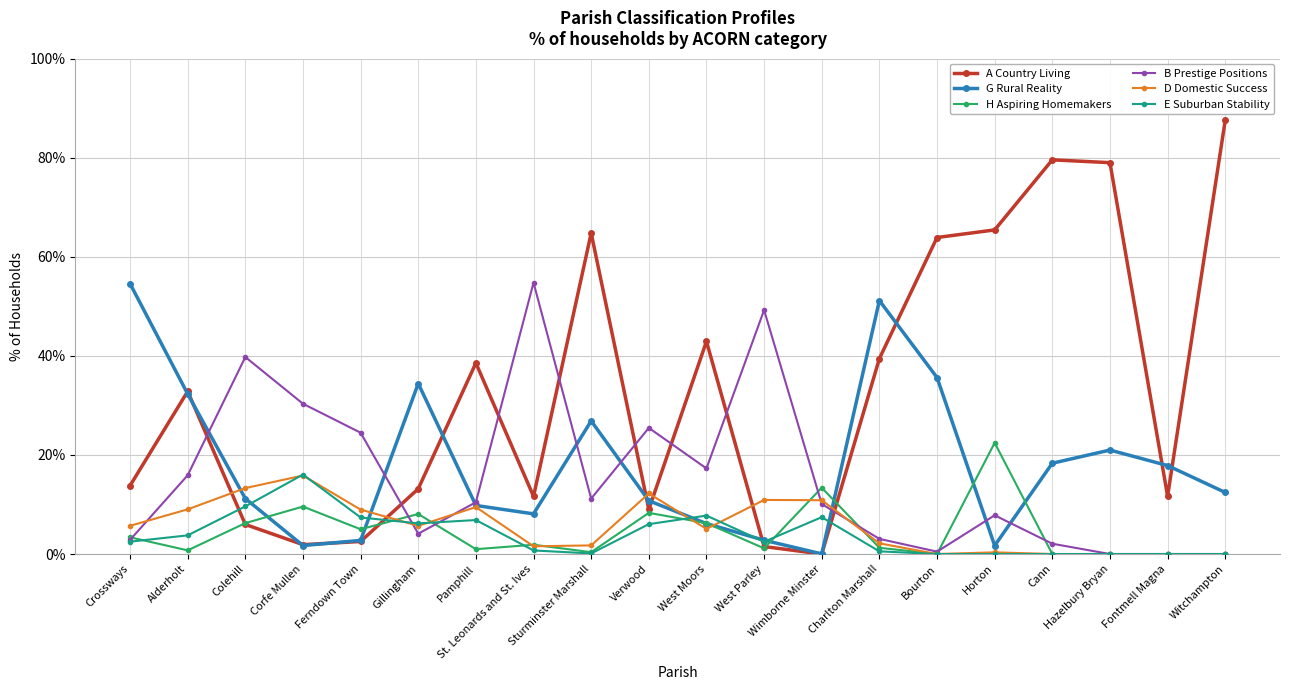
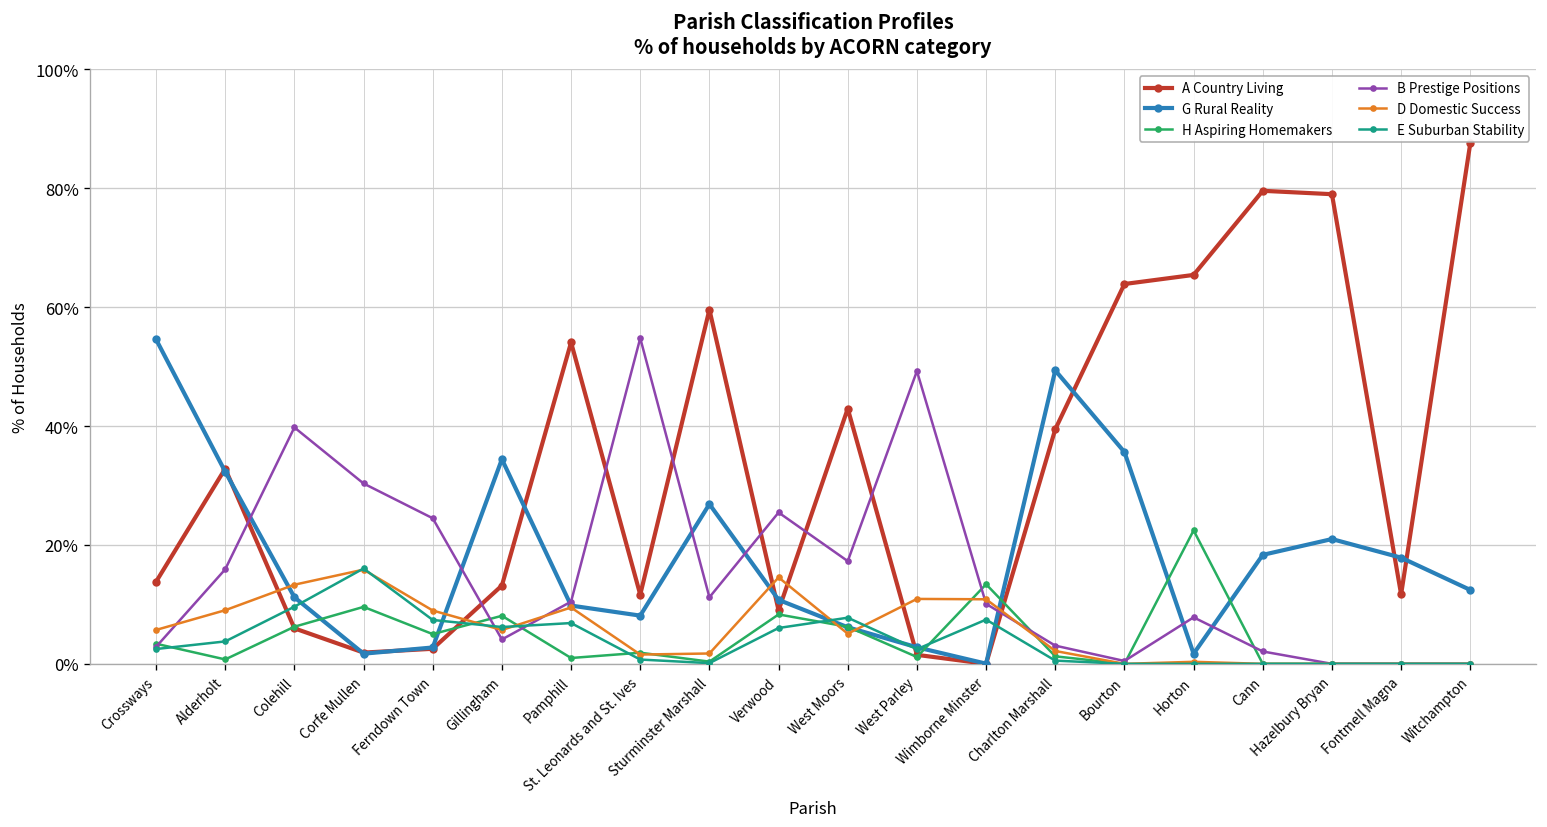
  {
    "A Country Living": {
      "Crossways": "14%",
      "Gillingham": "13%",
-     "Pamphill": "39%",
+     "Pamphill": "54%",
      "St. Leonards and St. Ives": "12%",
-     "Sturminster Marshall": "65%",
+     "Sturminster Marshall": "60%",
      "Verwood": "9%",
      "West Moors": "43%",
      "Charlton Marshall": "39%",
      "Bourton": "64%",
      "Horton": "65%",
      "Cann": "80%",
      "Hazelbury Bryan": "79%",
      "Fontmell Magna": "12%",
      "Witchampton": "88%"
    },
    "G Rural Reality": {
      "Crossways": "55%",
      "Colehill": "11%",
      "Gillingham": "34%",
      "St. Leonards and St. Ives": "8%",
      "Sturminster Marshall": "27%",
      "Verwood": "11%",
-     "Charlton Marshall": "51%",
+     "Charlton Marshall": "49%",
      "Bourton": "36%",
      "Horton": "2%",
      "Cann": "18%",
      "Hazelbury Bryan": "21%",
      "Fontmell Magna": "18%",
      "Witchampton": "12%"
    },
    "B Prestige Positions": {
      "Alderholt": "16%",
      "Colehill": "40%",
      "Corfe Mullen": "30%",
      "Ferndown Town": "24%",
      "Gillingham": "4%",
      "Pamphill": "10%",
      "St. Leonards and St. Ives": "55%",
      "Sturminster Marshall": "11%",
      "Verwood": "25%",
      "West Moors": "17%",
      "West Parley": "49%",
      "Wimborne Minster": "10%",
      "Charlton Marshall": "3%",
      "Horton": "8%",
      "Cann": "2%"
    },
    "D Domestic Success": {
      "Crossways": "6%",
      "Alderholt": "9%",
      "Colehill": "13%",
      "Ferndown Town": "9%",
      "Sturminster Marshall": "2%",
-     "Verwood": "12%",
+     "Verwood": "15%",
      "West Moors": "5%",
      "West Parley": "11%",
      "Wimborne Minster": "11%",
      "Charlton Marshall": "2%"
    }
  }
